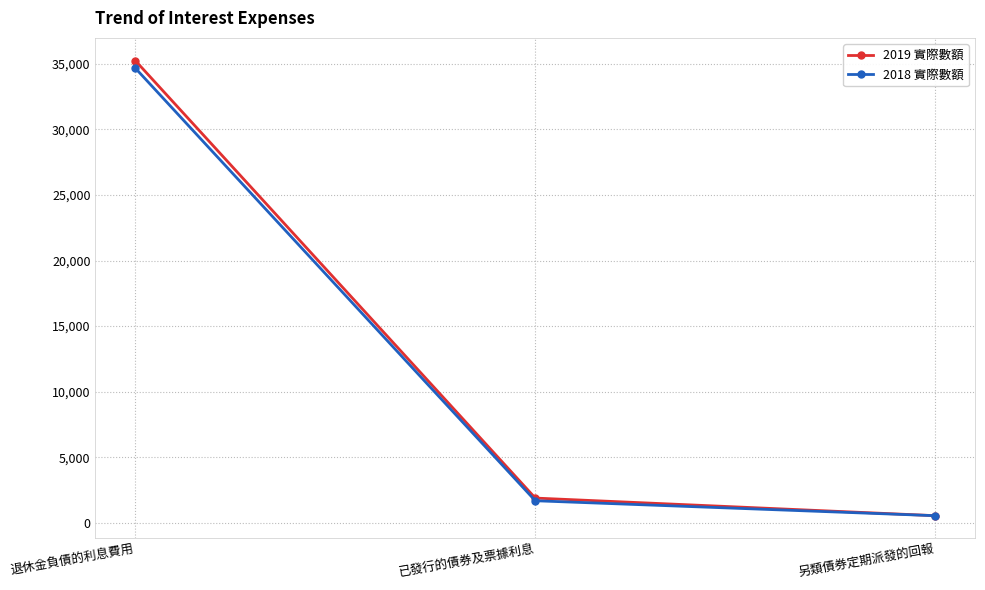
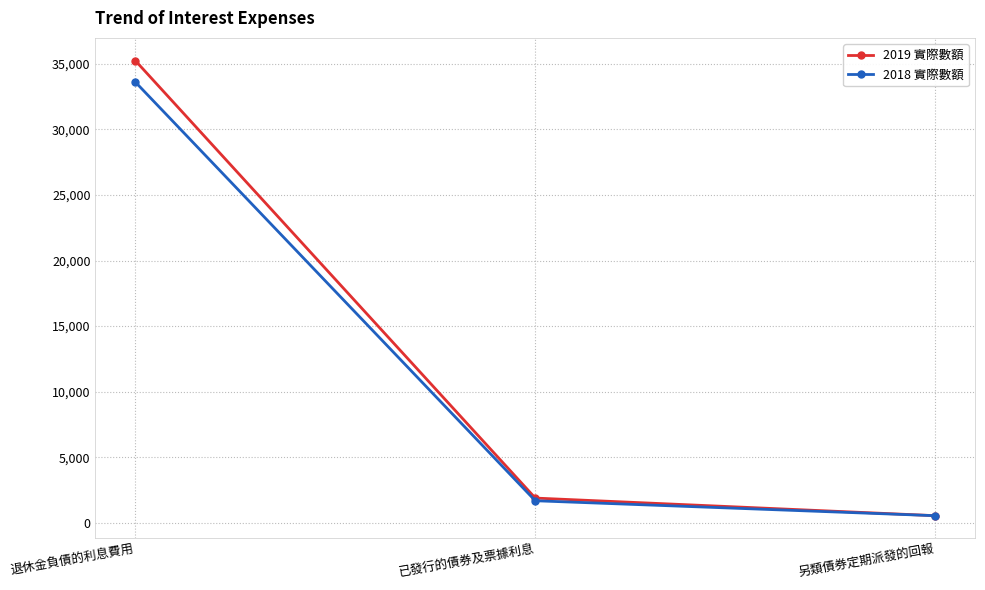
  {
    "2019 實際數額": {
      "退休金負債的利息費用": "35,200",
      "已發行的債券及票據利息": "1,900"
    },
    "2018 實際數額": {
-     "退休金負債的利息費用": "34,700",
+     "退休金負債的利息費用": "33,600",
      "已發行的債券及票據利息": "1,700"
    }
  }
